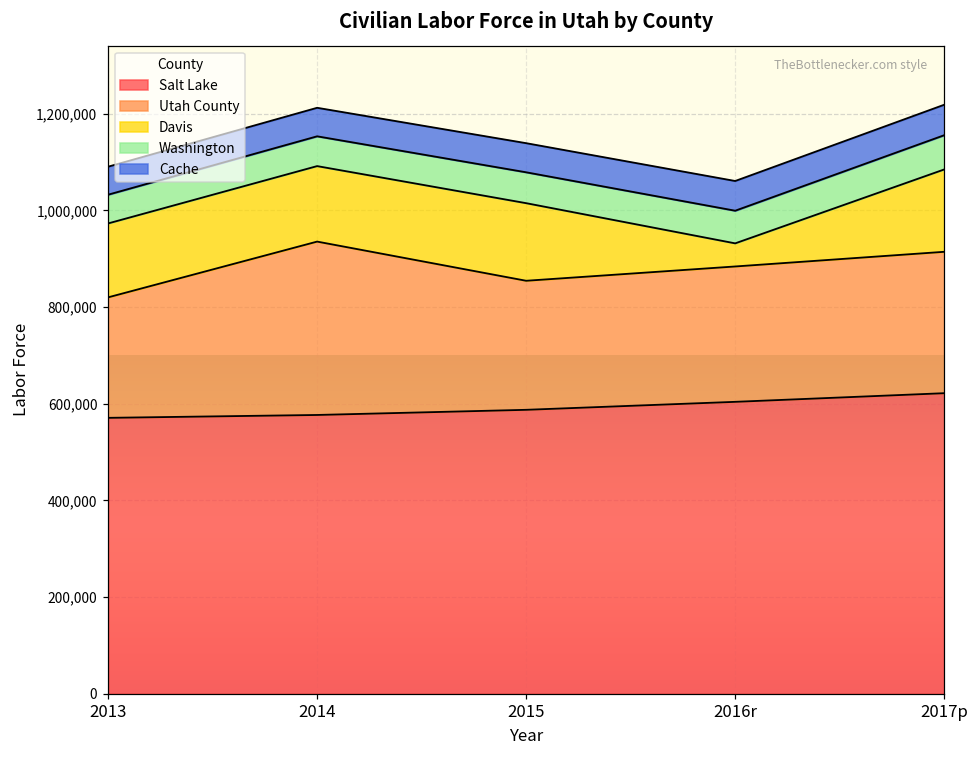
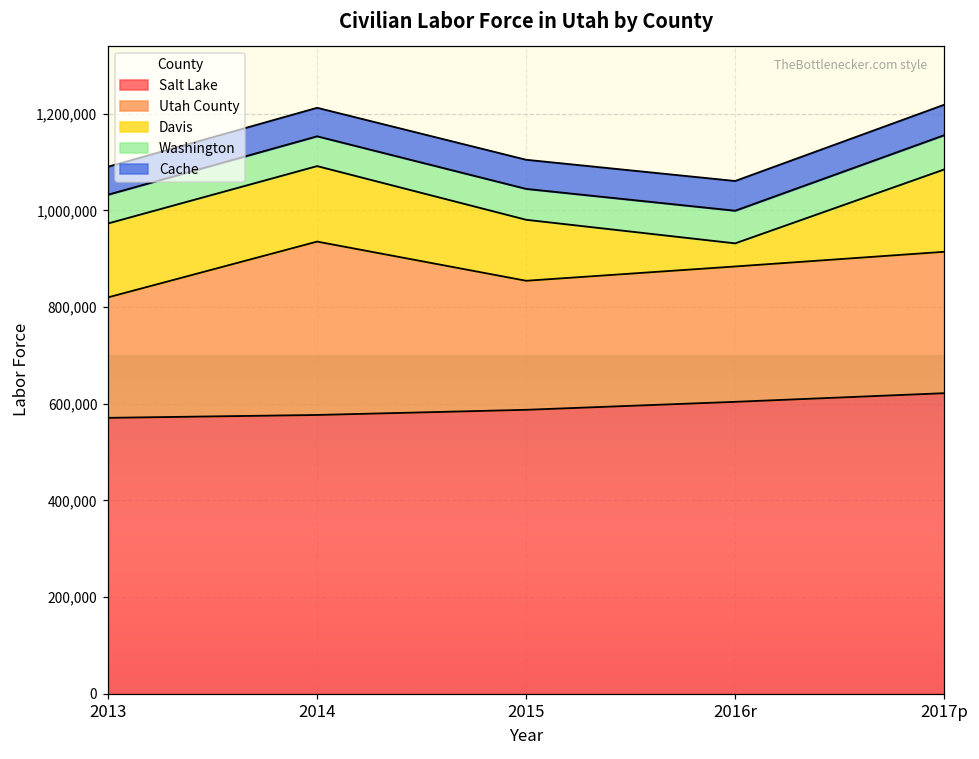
  {
    "Salt Lake": {
      "2013": "570,000",
      "2014": "580,000",
      "2015": "590,000",
      "2016r": "600,000",
      "2017p": "620,000"
    },
    "Utah County": {
      "2013": "250,000",
      "2014": "360,000",
      "2015": "270,000",
      "2016r": "280,000",
      "2017p": "290,000"
    },
    "Davis": {
      "2013": "150,000",
      "2014": "160,000",
-     "2015": "160,000",
+     "2015": "130,000",
      "2016r": "50,000",
      "2017p": "170,000"
    },
    "Washington": {
      "2013": "60,000",
      "2014": "60,000",
      "2015": "60,000",
      "2016r": "70,000",
      "2017p": "70,000"
    },
    "Cache": {
      "2013": "60,000",
      "2014": "60,000",
      "2015": "60,000",
      "2016r": "60,000",
      "2017p": "60,000"
    }
  }
